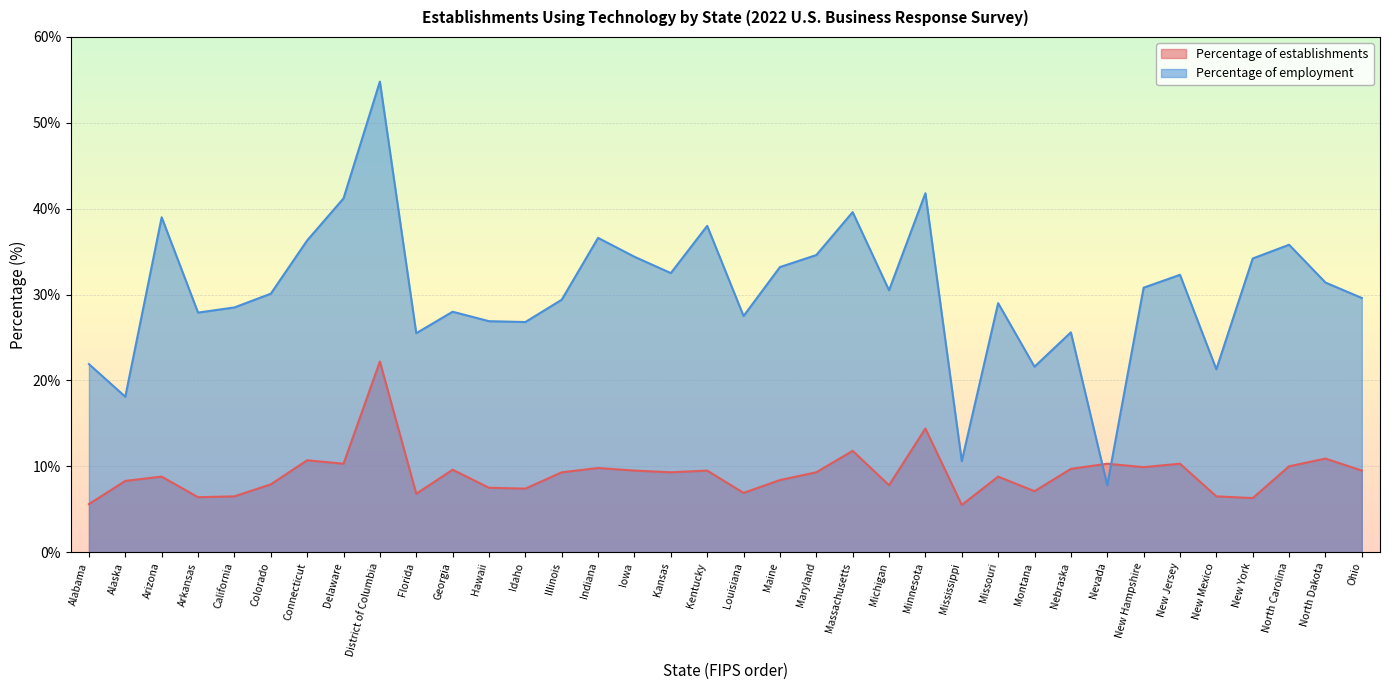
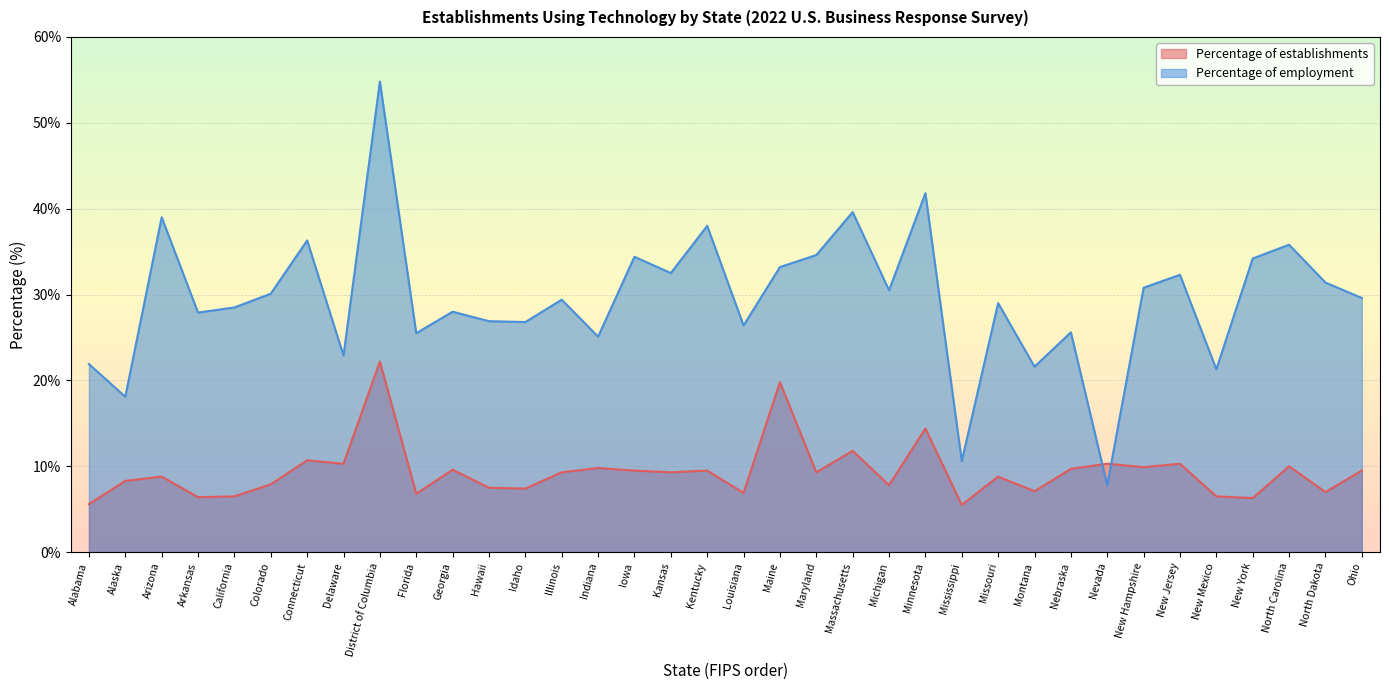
  {
    "Percentage of establishments": {
      "Alabama": "6%",
      "Alaska": "8%",
      "Arizona": "9%",
      "Arkansas": "6%",
      "California": "7%",
      "Colorado": "8%",
      "Connecticut": "11%",
      "Delaware": "10%",
      "District of Columbia": "22%",
      "Florida": "7%",
      "Georgia": "10%",
      "Hawaii": "8%",
      "Idaho": "7%",
      "Illinois": "9%",
      "Indiana": "10%",
      "Iowa": "10%",
      "Kansas": "9%",
      "Kentucky": "10%",
      "Louisiana": "7%",
-     "Maine": "8%",
+     "Maine": "20%",
      "Maryland": "9%",
      "Massachusetts": "12%",
      "Michigan": "8%",
      "Minnesota": "14%",
      "Mississippi": "6%",
      "Missouri": "9%",
      "Montana": "7%",
      "Nebraska": "10%",
      "Nevada": "10%",
      "New Hampshire": "10%",
      "New Jersey": "10%",
      "New Mexico": "7%",
      "New York": "6%",
      "North Carolina": "10%",
-     "North Dakota": "11%",
+     "North Dakota": "7%",
      "Ohio": "10%"
    },
    "Percentage of employment": {
      "Alabama": "22%",
      "Alaska": "18%",
      "Arizona": "39%",
      "Arkansas": "28%",
      "California": "29%",
      "Colorado": "30%",
      "Connecticut": "36%",
-     "Delaware": "41%",
+     "Delaware": "23%",
      "District of Columbia": "55%",
      "Florida": "26%",
      "Georgia": "28%",
      "Hawaii": "27%",
      "Idaho": "27%",
      "Illinois": "29%",
-     "Indiana": "37%",
+     "Indiana": "25%",
      "Iowa": "34%",
      "Kansas": "33%",
      "Kentucky": "38%",
-     "Louisiana": "28%",
+     "Louisiana": "26%",
      "Maine": "33%",
      "Maryland": "35%",
      "Massachusetts": "40%",
      "Michigan": "31%",
      "Minnesota": "42%",
      "Mississippi": "11%",
      "Missouri": "29%",
      "Montana": "22%",
      "Nebraska": "26%",
      "Nevada": "8%",
      "New Hampshire": "31%",
      "New Jersey": "32%",
      "New Mexico": "21%",
      "New York": "34%",
      "North Carolina": "36%",
      "North Dakota": "31%",
      "Ohio": "30%"
    }
  }
